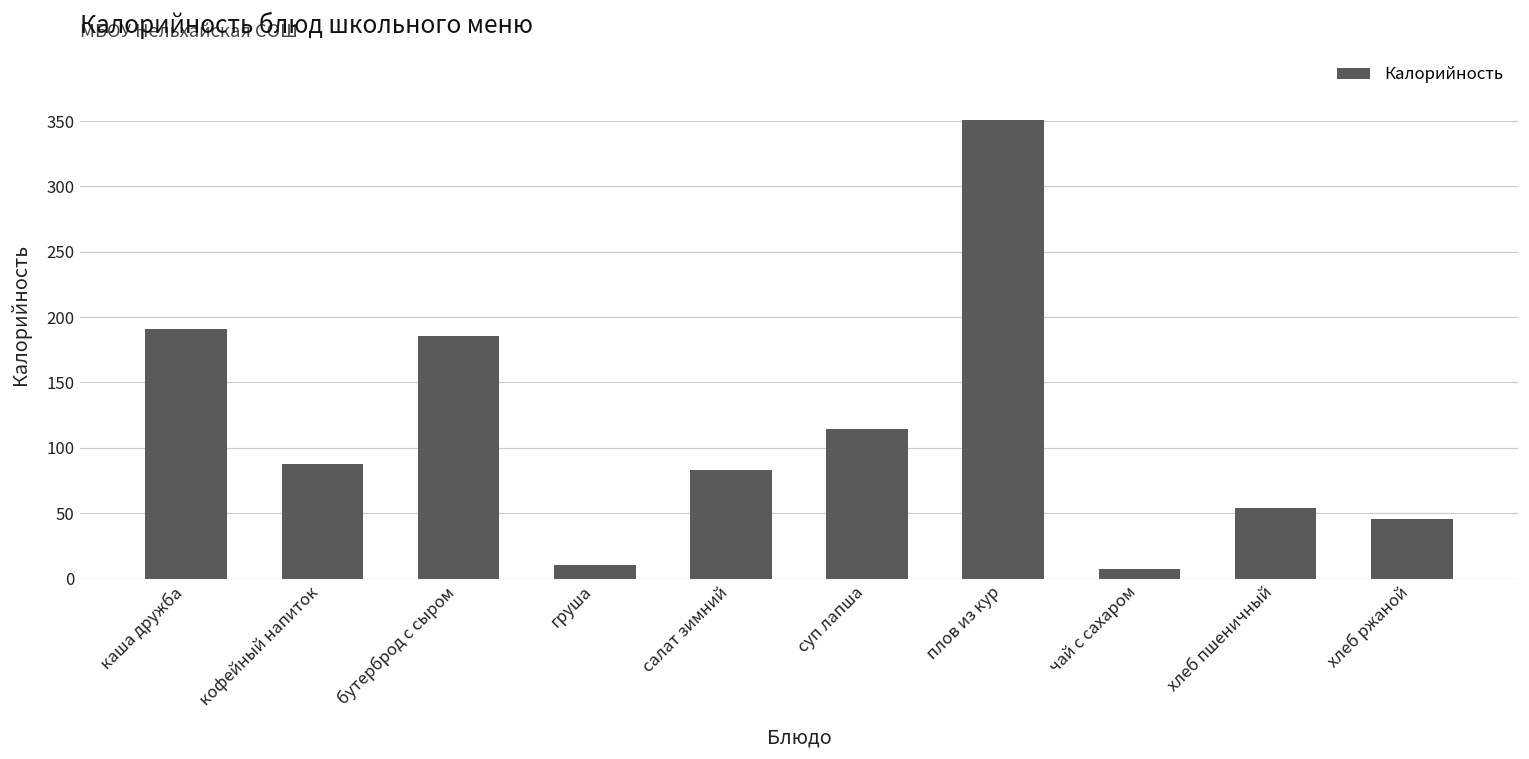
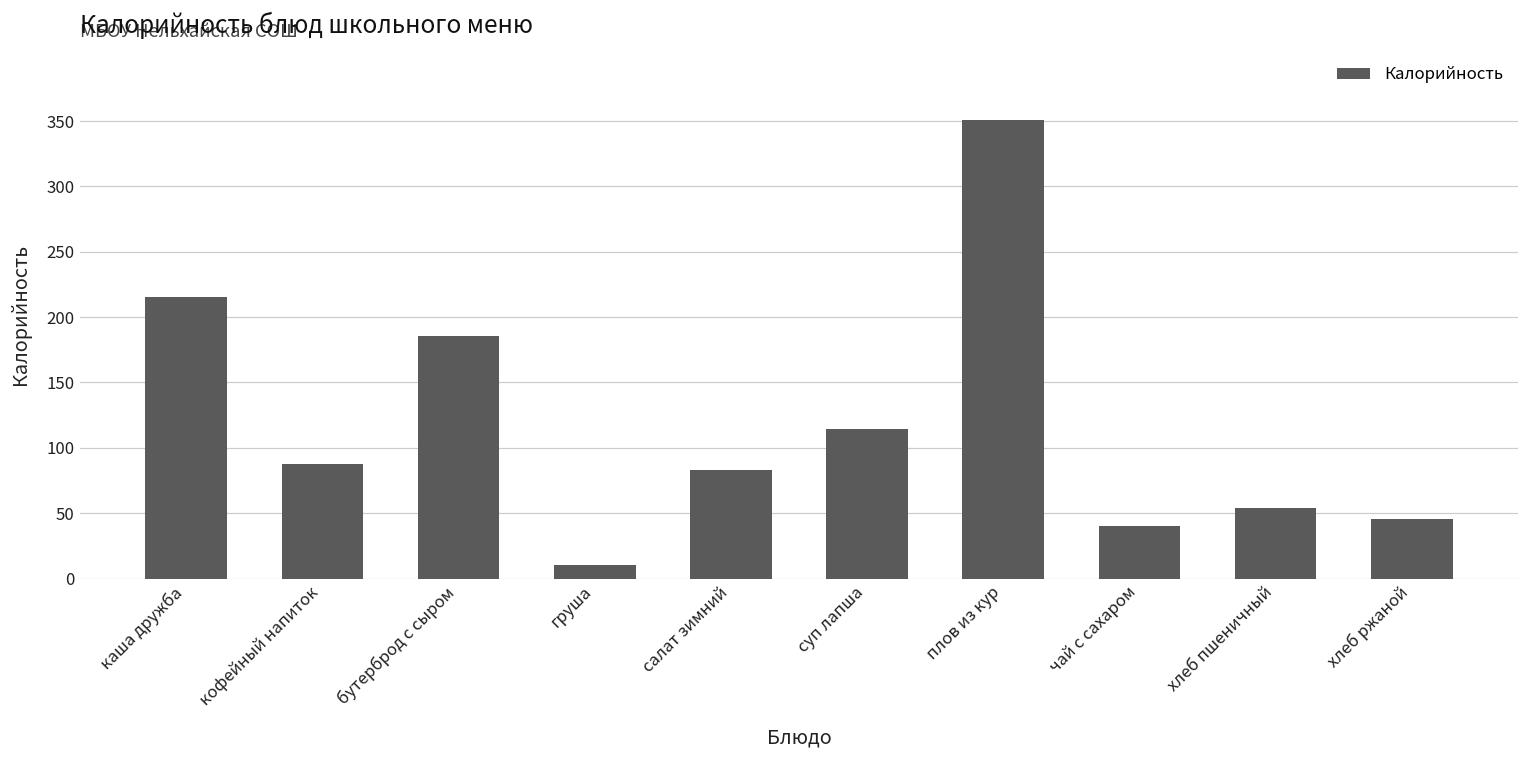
  {
-   "каша дружба": 191,
+   "каша дружба": 215,
    "кофейный напиток": 88,
    "бутерброд с сыром": 185,
    "груша": 10,
    "салат зимний": 83,
    "суп лапша": 115,
    "плов из кур": 351,
-   "чай с сахаром": 7,
+   "чай с сахаром": 40,
    "хлеб пшеничный": 54,
    "хлеб ржаной": 46
  }
